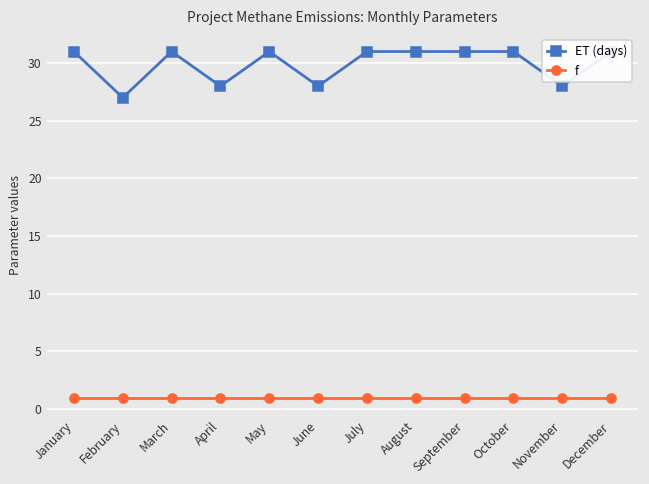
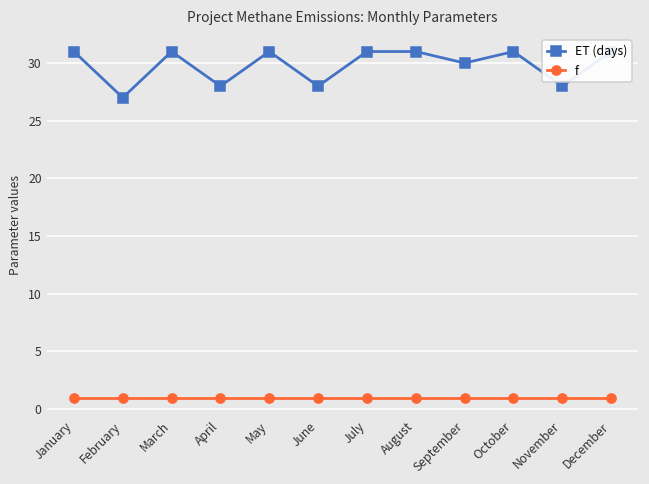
  {
    "ET (days)": {
      "January": 31,
      "February": 27,
      "March": 31,
      "April": 28,
      "May": 31,
      "June": 28,
      "July": 31,
      "August": 31,
-     "September": 31,
+     "September": 30,
      "October": 31,
      "November": 28
    },
    "f": {
      "January": 1,
      "February": 1,
      "March": 1,
      "April": 1,
      "May": 1,
      "June": 1,
      "July": 1,
      "August": 1,
      "September": 1,
      "October": 1,
      "November": 1,
      "December": 1
    }
  }
